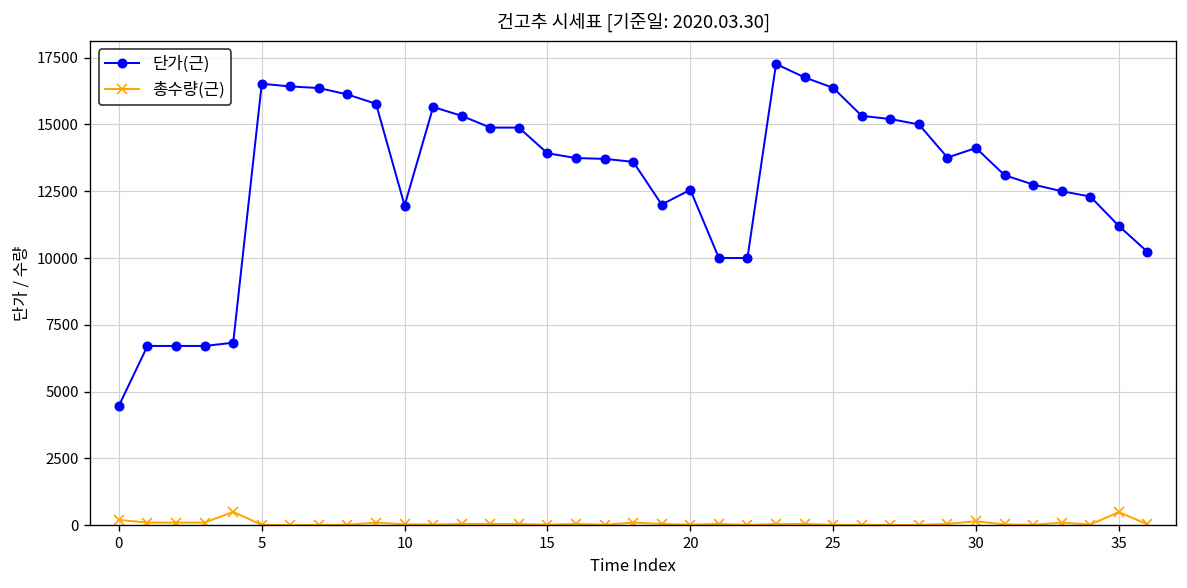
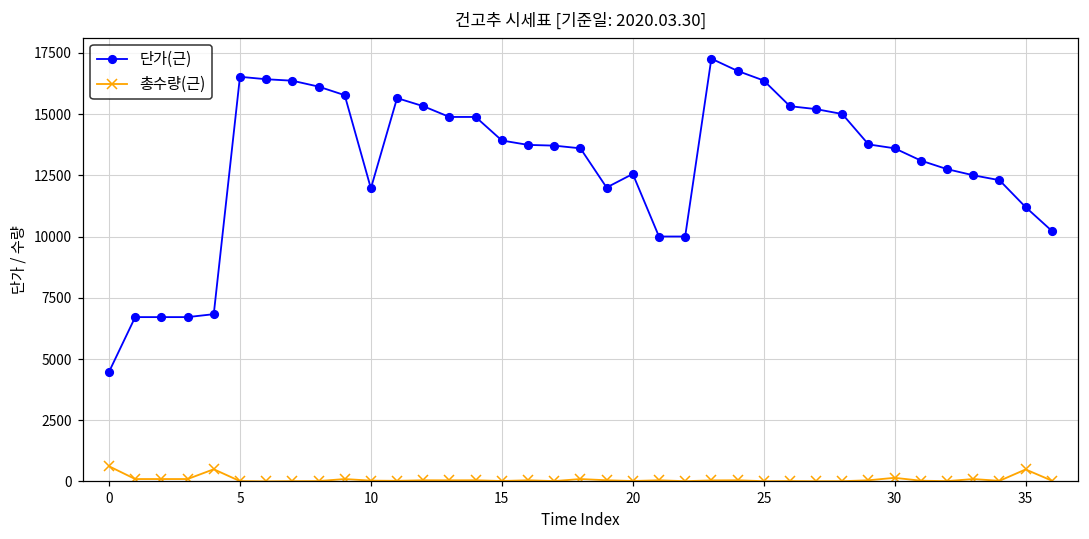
  {
    "단가(근)": {
      "0": 4500,
      "5": 16500,
      "10": 12000,
      "15": 13900,
      "20": 12600,
      "25": 16400,
-     "30": 14100,
+     "30": 13600,
      "35": 11200
    },
    "총수량(근)": {
-     "0": 200,
+     "0": 600,
      "5": 0,
      "10": 0,
      "15": 0,
      "20": 0,
      "25": 0,
      "30": 200,
      "35": 500
    }
  }
